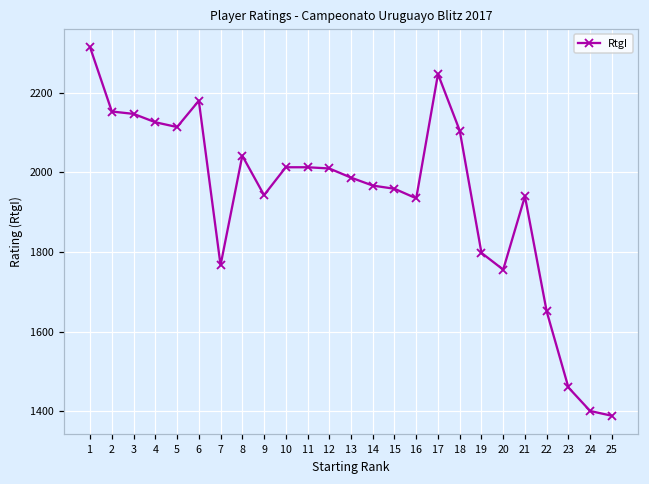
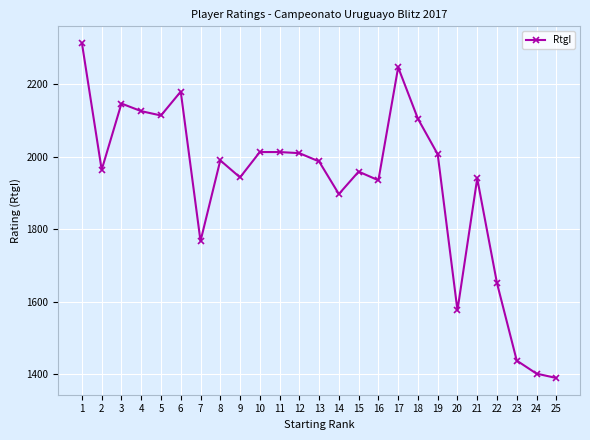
  {
    "1": 2310,
-   "2": 2150,
+   "2": 1960,
    "3": 2150,
    "4": 2130,
    "5": 2110,
    "6": 2180,
    "7": 1770,
-   "8": 2040,
+   "8": 1990,
    "9": 1940,
    "10": 2010,
    "11": 2010,
    "12": 2010,
    "13": 1990,
-   "14": 1970,
+   "14": 1900,
    "15": 1960,
    "16": 1940,
    "17": 2250,
    "18": 2110,
-   "19": 1800,
-   "20": 1760,
+   "19": 2010,
+   "20": 1580,
    "21": 1940,
    "22": 1650,
-   "23": 1460,
+   "23": 1440,
    "24": 1400,
    "25": 1390
  }
